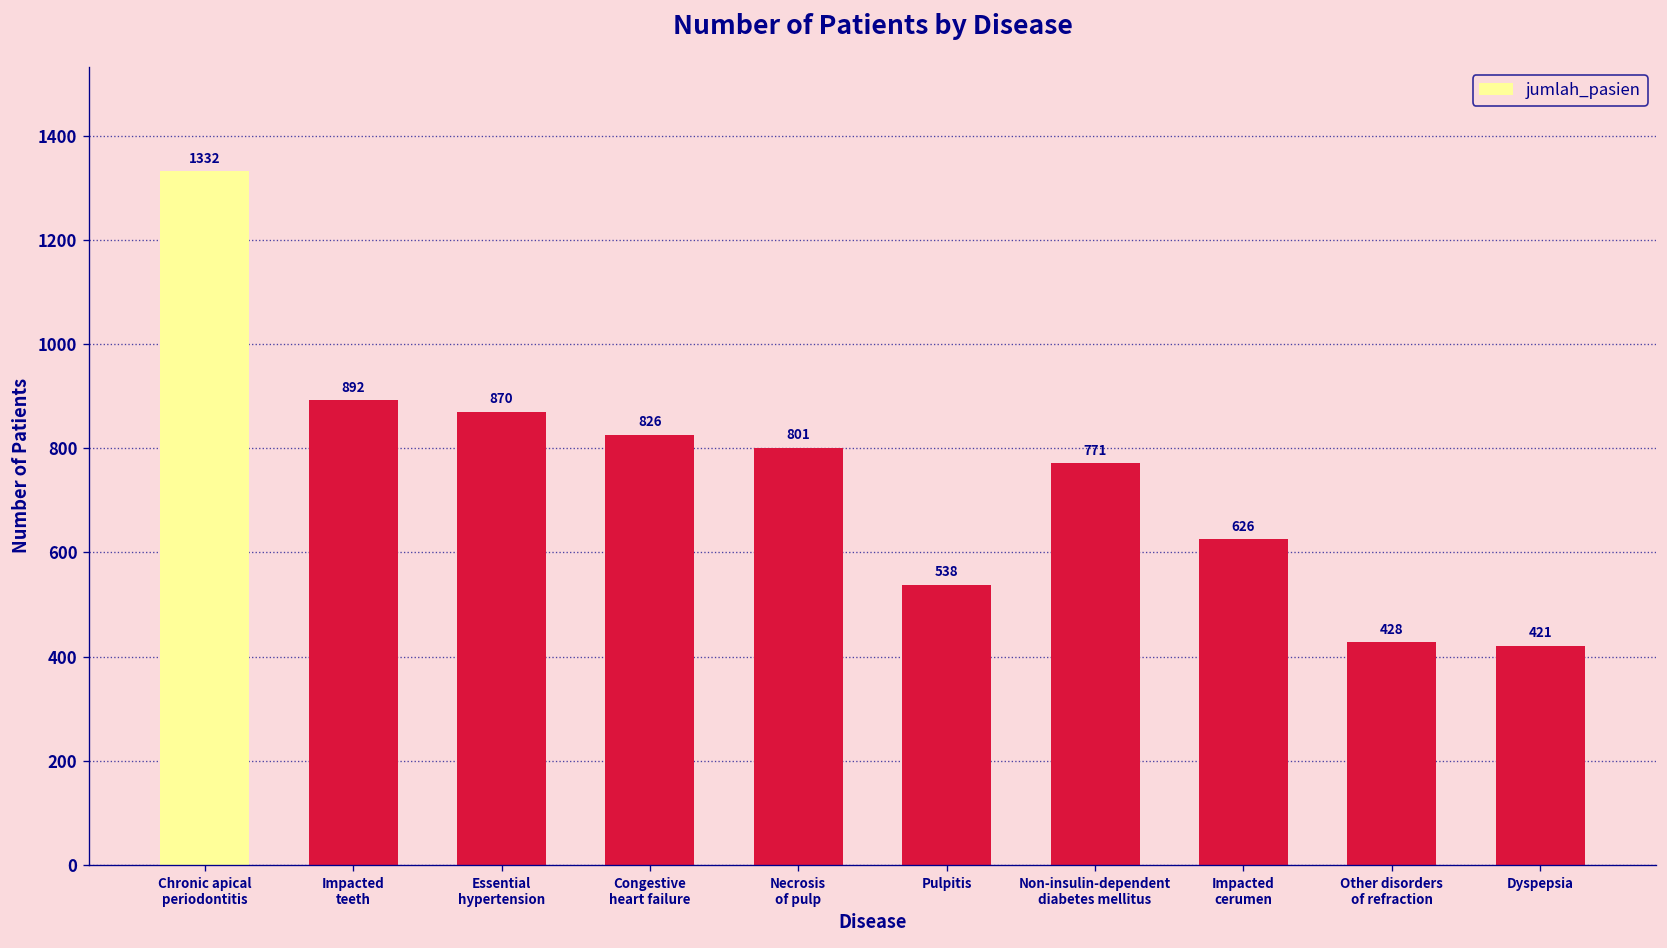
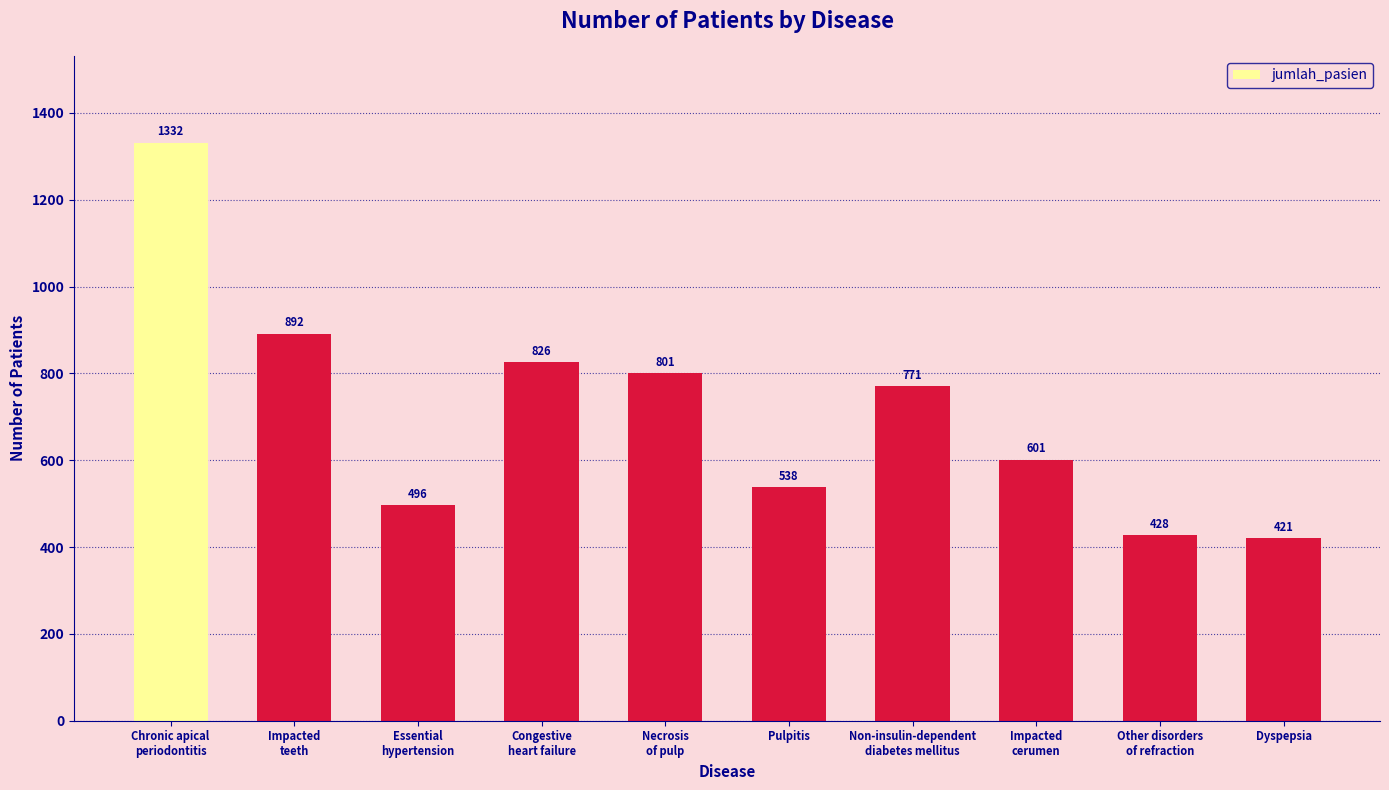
  {
    "Chronic apical periodontitis": 1332,
    "Impacted teeth": 892,
-   "Essential hypertension": 870,
+   "Essential hypertension": 496,
    "Congestive heart failure": 826,
    "Necrosis of pulp": 801,
    "Pulpitis": 538,
    "Non-insulin-dependent diabetes mellitus": 771,
-   "Impacted cerumen": 626,
+   "Impacted cerumen": 601,
    "Other disorders of refraction": 428,
    "Dyspepsia": 421
  }
